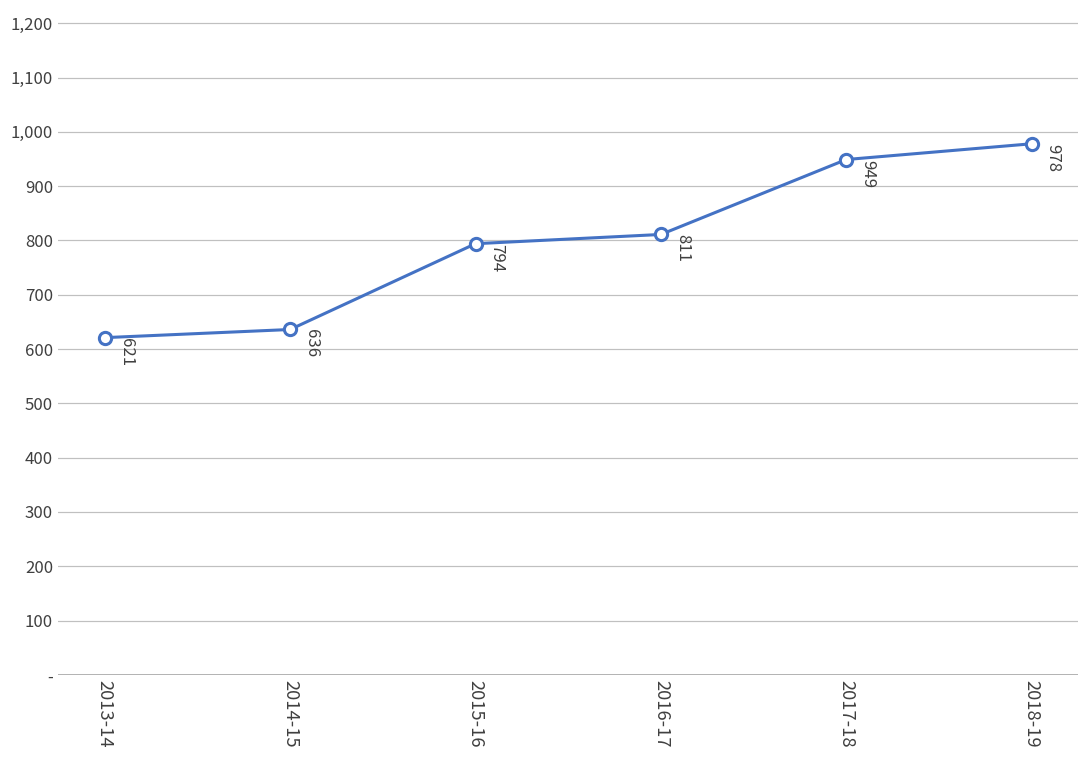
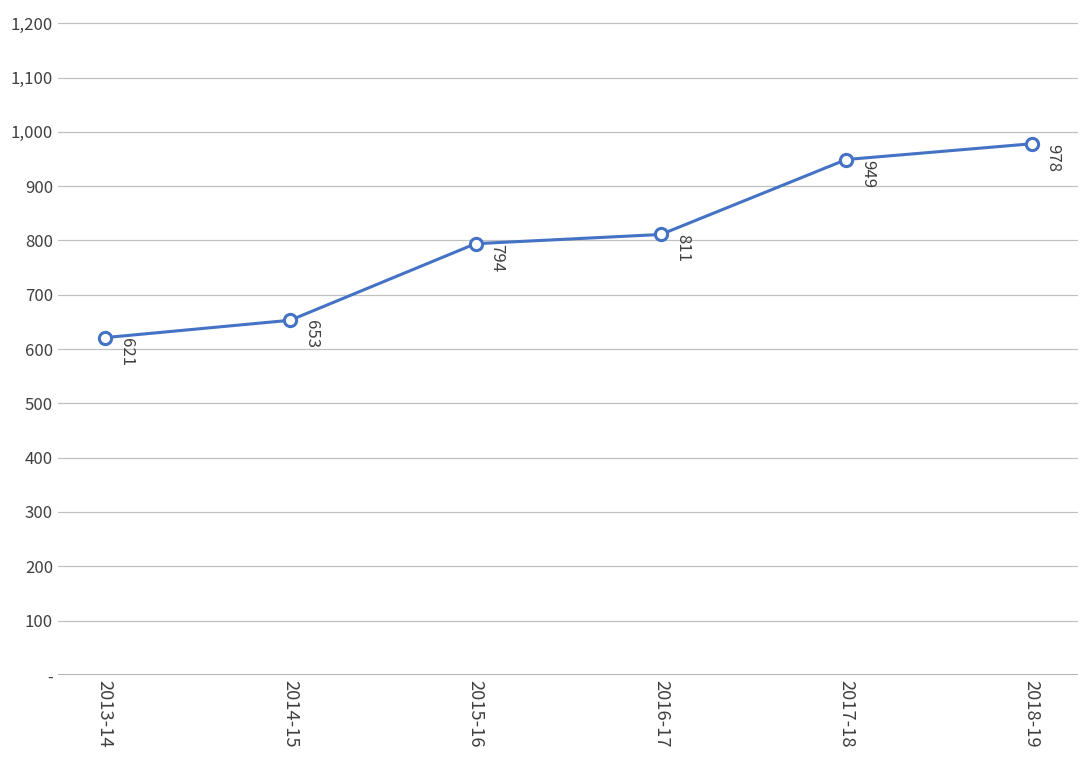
  {
    "2013-14": 621,
-   "2014-15": 636,
+   "2014-15": 653,
    "2015-16": 794,
    "2016-17": 811,
    "2017-18": 949,
    "2018-19": 978
  }
